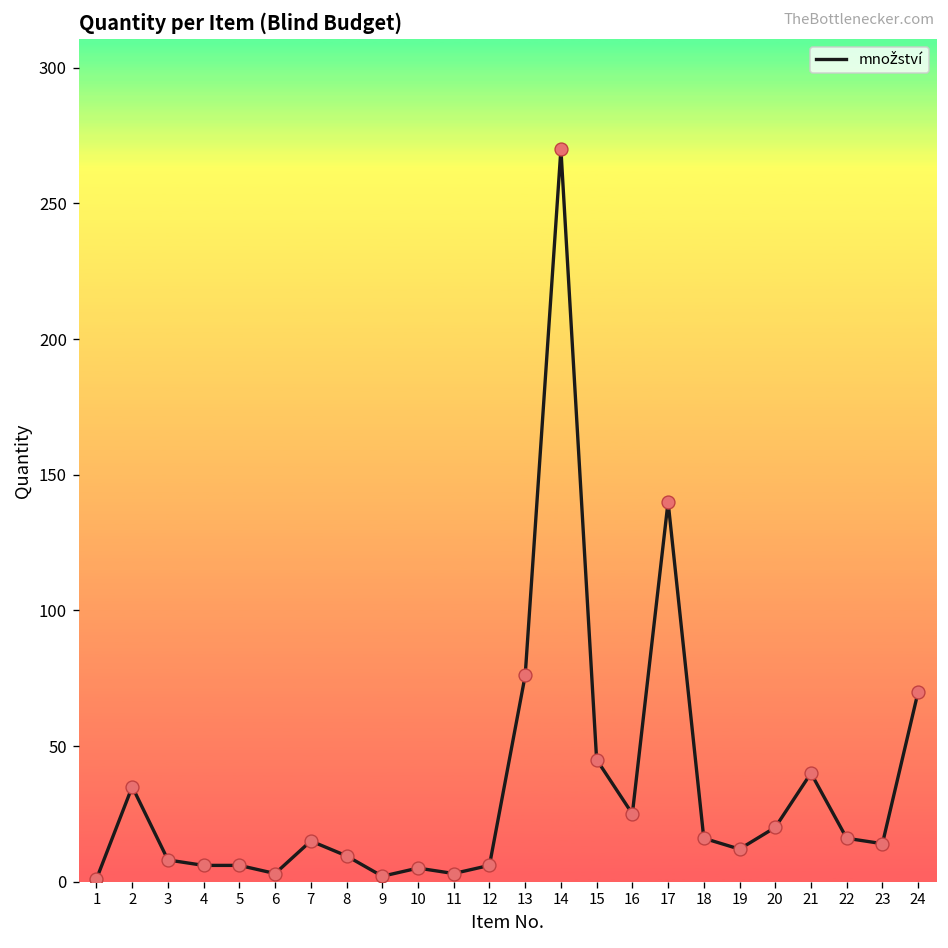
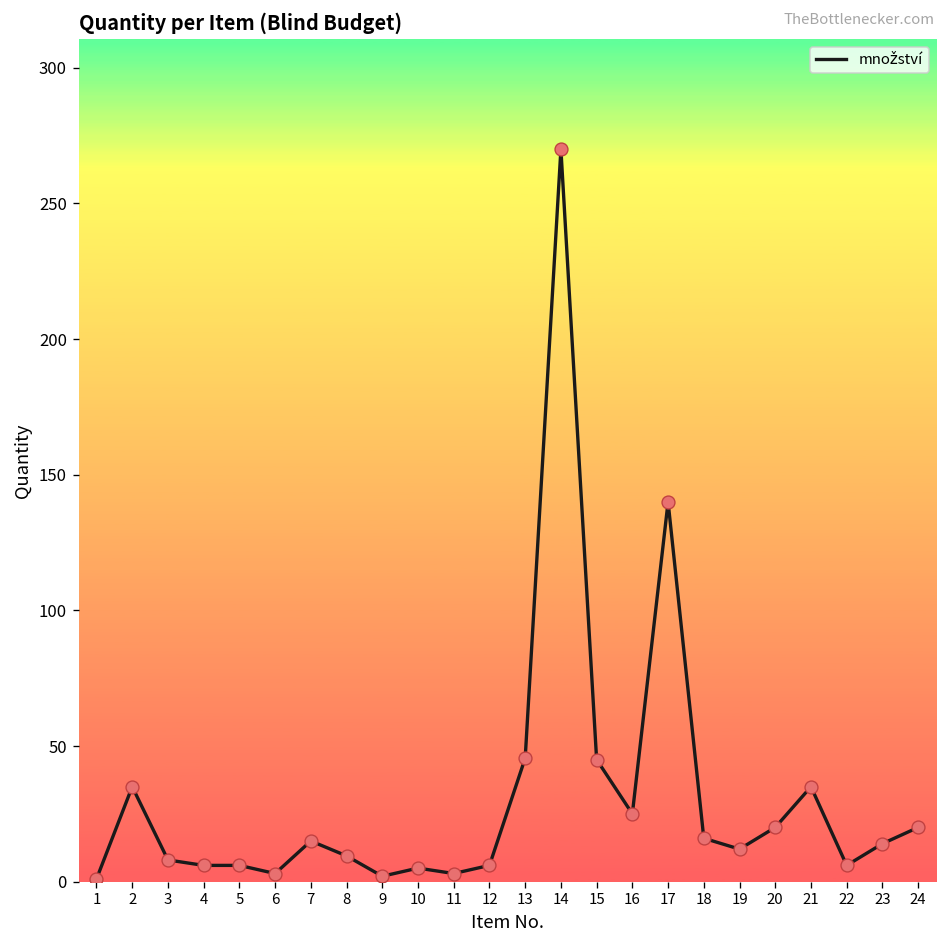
  {
    "1": 1,
    "2": 35,
    "3": 8,
    "4": 6,
    "5": 6,
    "6": 3,
    "7": 15,
    "8": 10,
    "9": 2,
    "10": 5,
    "11": 3,
    "12": 6,
-   "13": 76,
+   "13": 46,
    "14": 270,
    "15": 45,
    "16": 25,
    "17": 140,
    "18": 16,
    "19": 12,
    "20": 20,
-   "21": 40,
-   "22": 16,
+   "21": 35,
+   "22": 6,
    "23": 14,
-   "24": 70
+   "24": 20
  }
